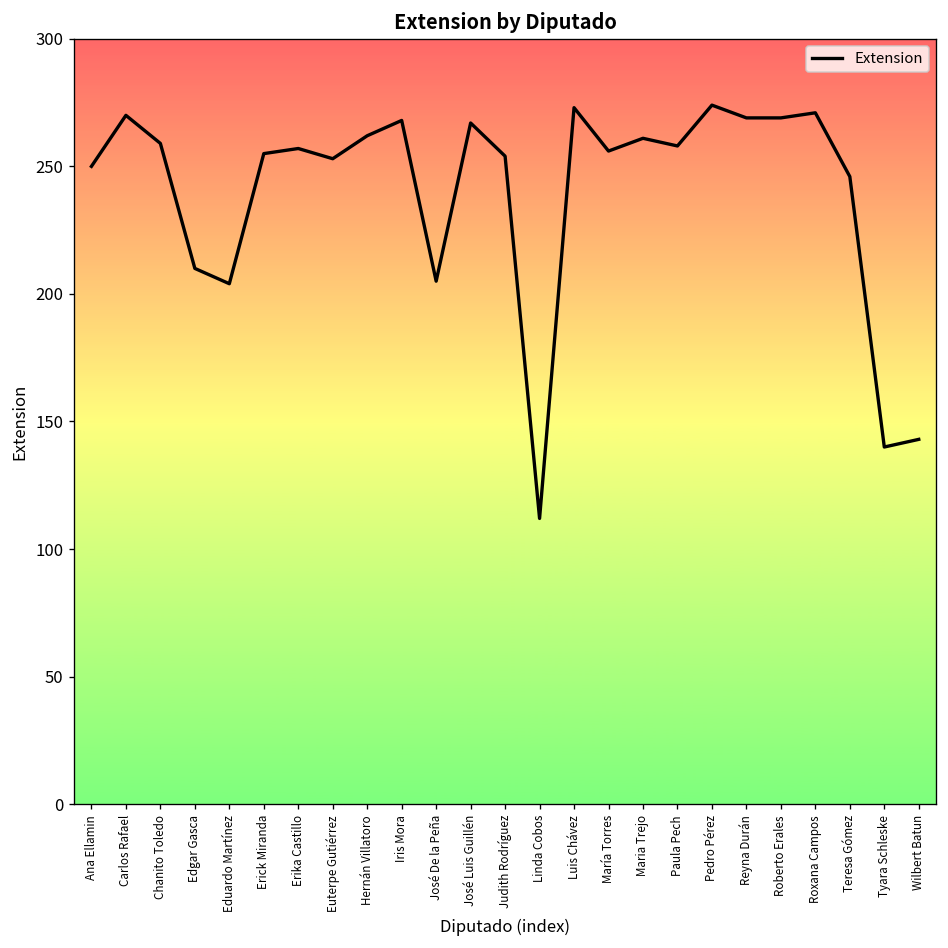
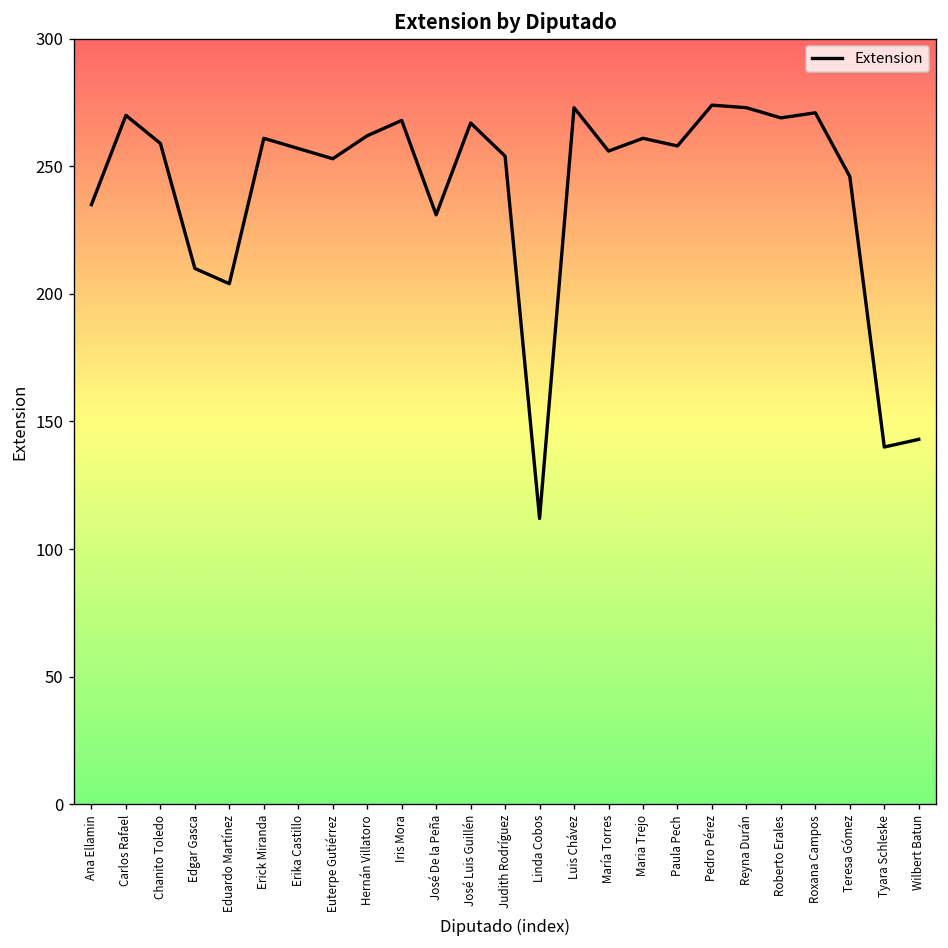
  {
-   "Ana Ellamin": 250,
+   "Ana Ellamin": 235,
    "Carlos Rafael": 270,
    "Chanito Toledo": 259,
    "Edgar Gasca": 210,
    "Eduardo Martínez": 204,
-   "Erick Miranda": 255,
+   "Erick Miranda": 261,
    "Erika Castillo": 257,
    "Euterpe Gutiérrez": 253,
    "Hernán Villatoro": 262,
    "Iris Mora": 268,
-   "José De la Peña": 205,
+   "José De la Peña": 231,
    "José Luis Guillén": 267,
    "Judith Rodríguez": 254,
    "Linda Cobos": 112,
    "Luis Chávez": 273,
    "María Torres": 256,
    "Maria Trejo": 261,
    "Paula Pech": 258,
    "Pedro Pérez": 274,
-   "Reyna Durán": 269,
+   "Reyna Durán": 273,
    "Roberto Erales": 269,
    "Roxana Campos": 271,
    "Teresa Gómez": 246,
    "Tyara Schleske": 140,
    "Wilbert Batun": 143
  }
